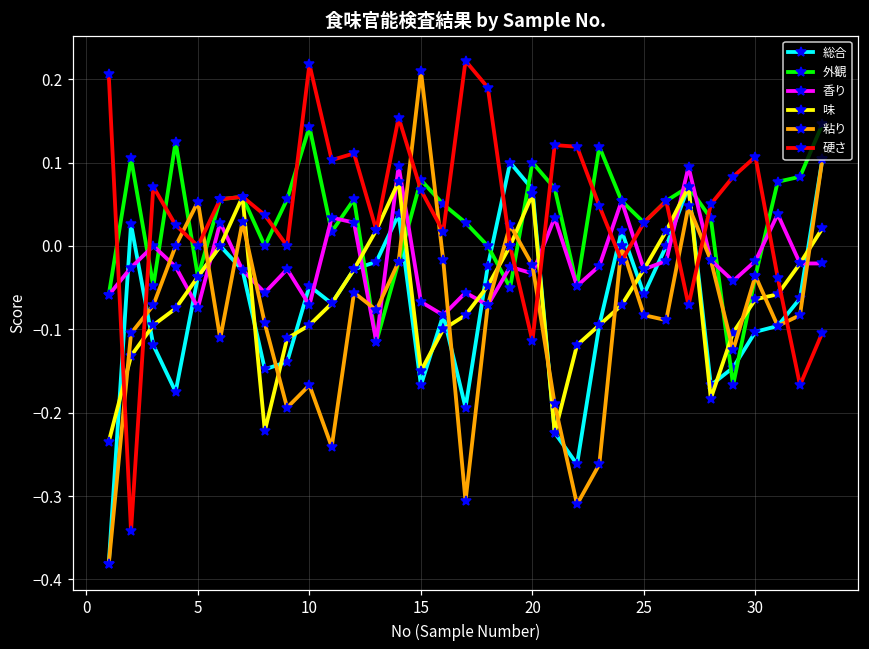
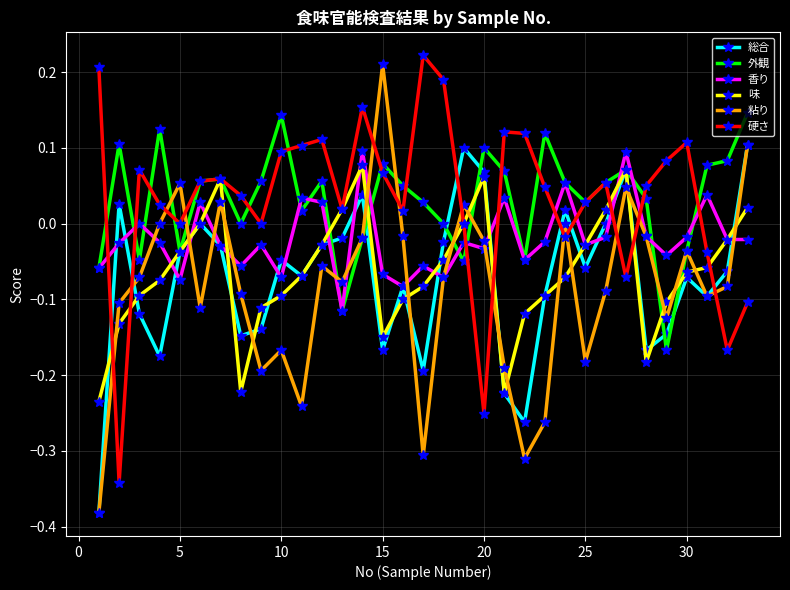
  {
    "総合": {
      "10": -0.05,
      "15": -0.17,
      "20": 0.07,
      "25": -0.06,
-     "30": -0.10
+     "30": -0.07
    },
    "外観": {
      "10": 0.14,
      "15": 0.08,
      "20": 0.10
    },
    "香り": {
      "5": -0.07,
      "10": -0.07,
      "15": -0.07,
      "20": -0.03,
      "30": -0.02
    },
    "味": {
      "10": -0.10,
      "15": -0.15,
      "20": 0.06,
      "30": -0.06
    },
    "粘り": {
      "5": 0.05,
      "10": -0.17,
      "15": 0.21,
      "20": -0.02,
-     "25": -0.08
+     "25": -0.18
    },
    "硬さ": {
      "5": 0.00,
-     "10": 0.22,
+     "10": 0.10,
      "15": 0.07,
-     "20": -0.11,
+     "20": -0.25,
      "30": 0.11
    }
  }
